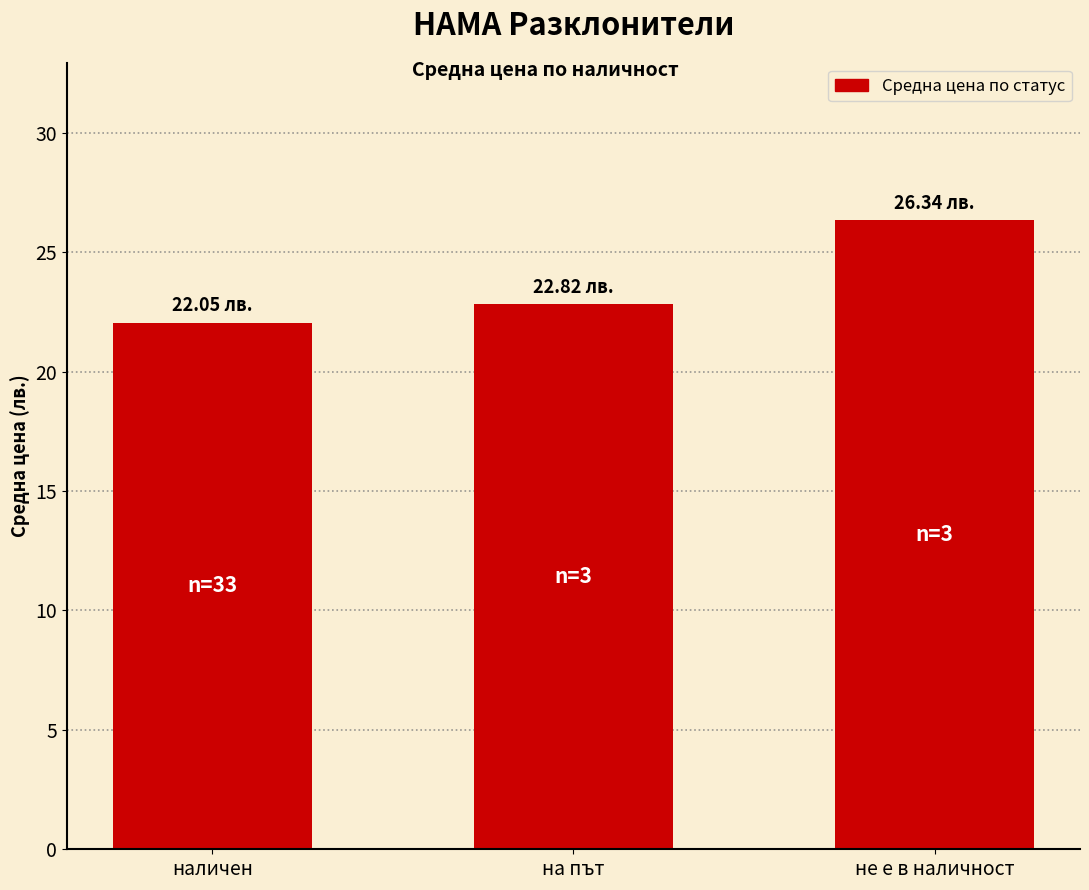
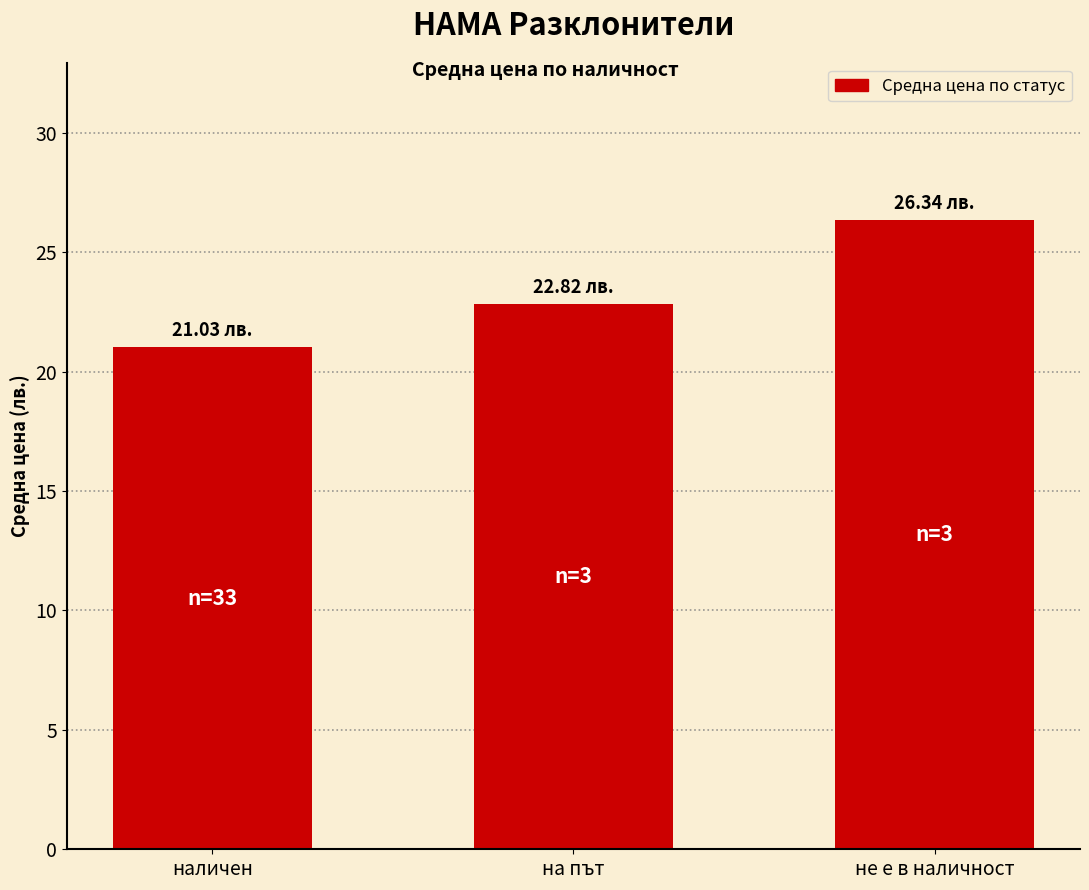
  {
-   "наличен": 22.05,
+   "наличен": 21.03,
    "на път": 22.82,
    "не е в наличност": 26.34
  }
